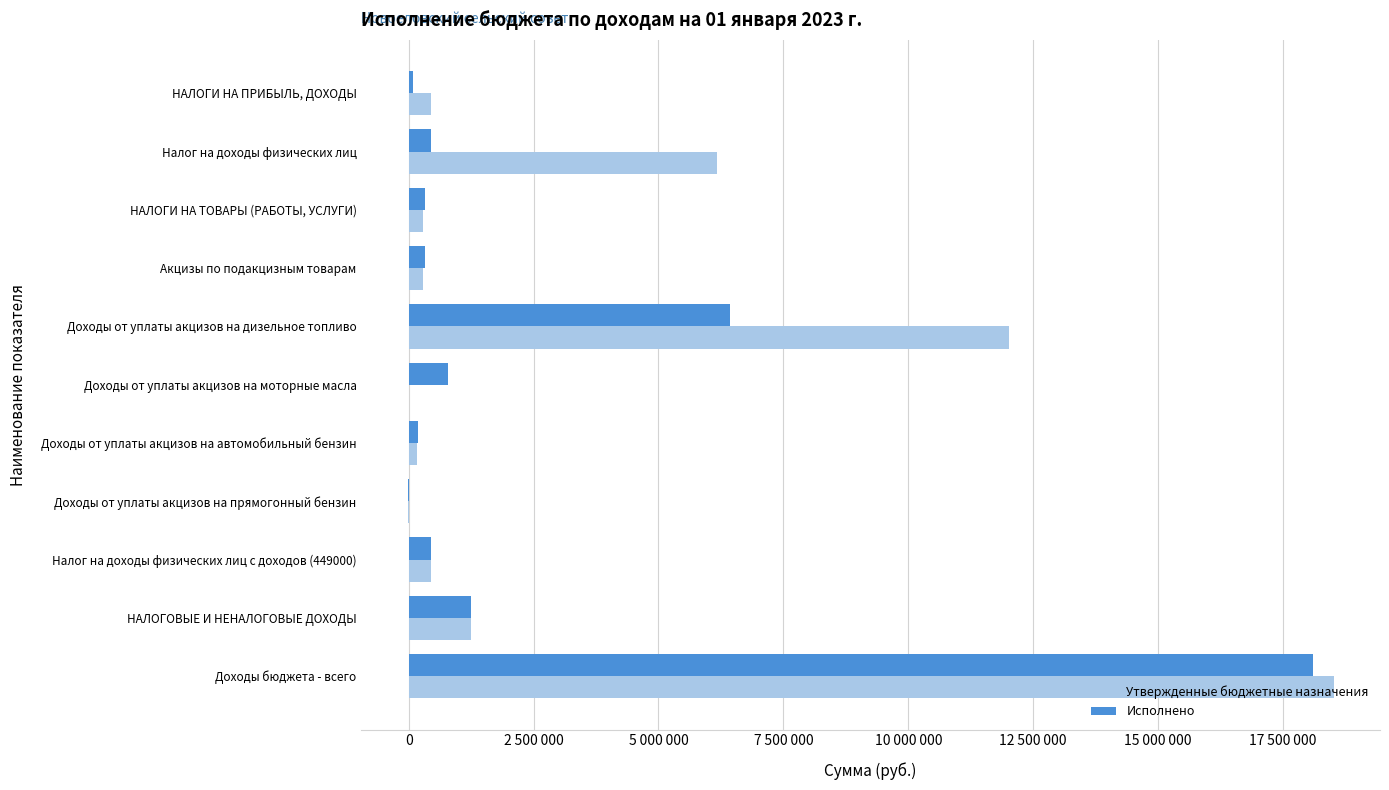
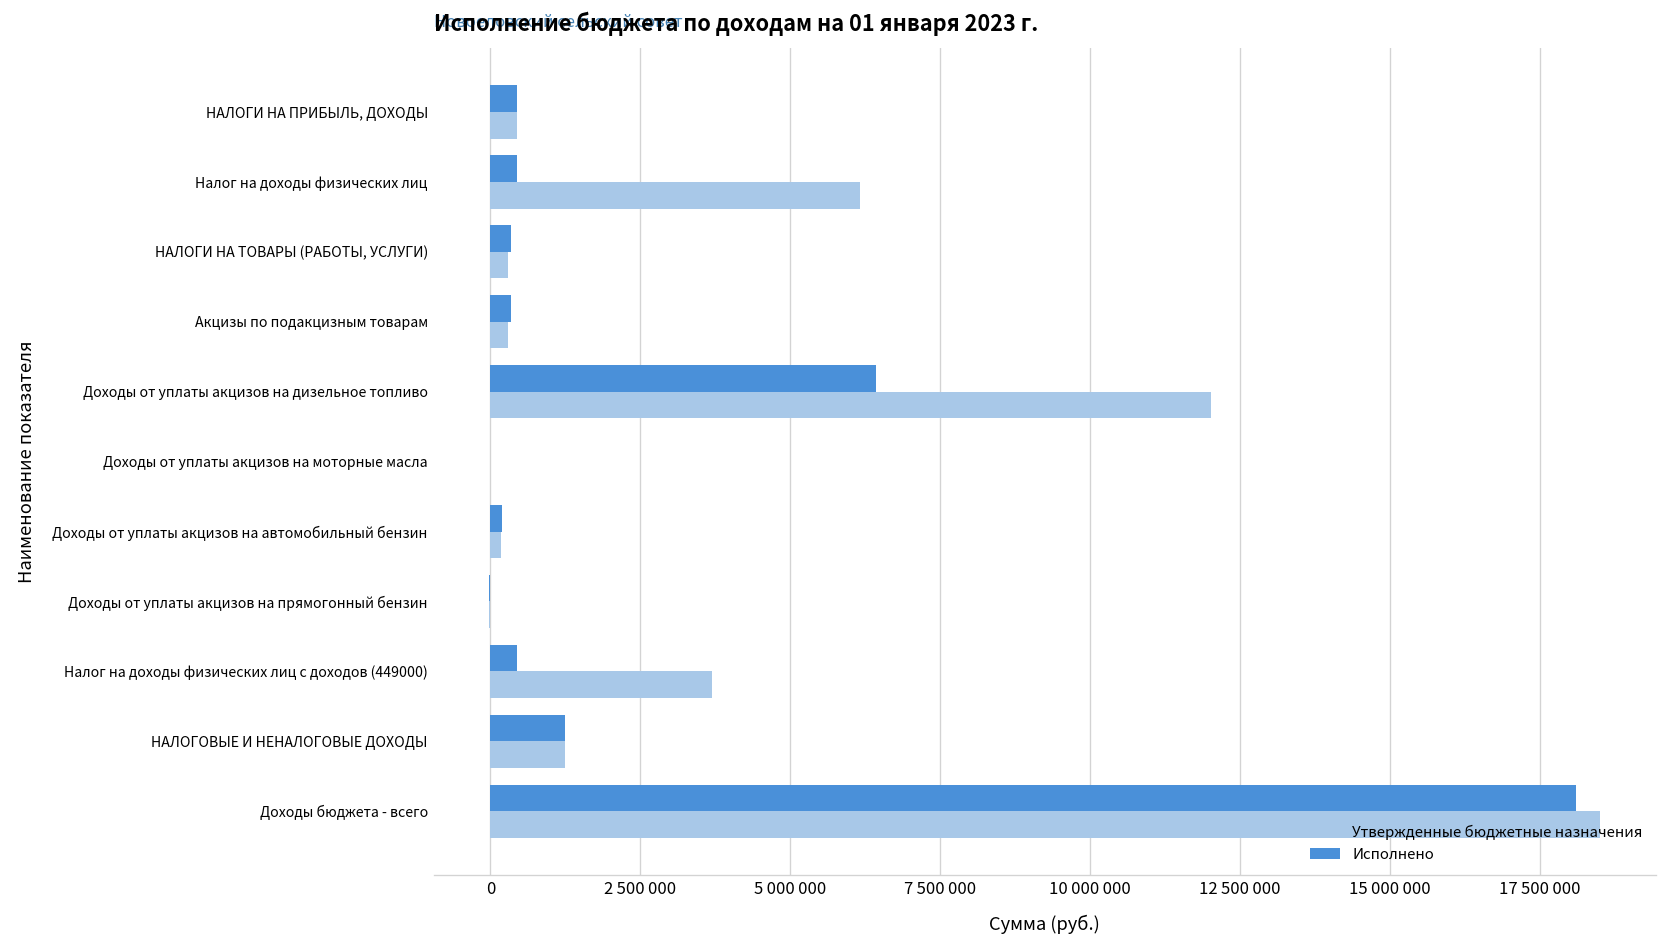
  {
    "Утвержденные бюджетные назначения": {
      "НАЛОГИ НА ПРИБЫЛЬ, ДОХОДЫ": 500000,
      "Налог на доходы физических лиц": 6200000,
      "НАЛОГИ НА ТОВАРЫ (РАБОТЫ, УСЛУГИ)": 300000,
      "Акцизы по подакцизным товарам": 300000,
      "Доходы от уплаты акцизов на дизельное топливо": 12000000,
      "Доходы от уплаты акцизов на автомобильный бензин": 200000,
-     "Налог на доходы физических лиц с доходов (449000)": 400000,
+     "Налог на доходы физических лиц с доходов (449000)": 3700000,
      "НАЛОГОВЫЕ И НЕНАЛОГОВЫЕ ДОХОДЫ": 1200000,
      "Доходы бюджета - всего": 18500000
    },
    "Исполнено": {
-     "НАЛОГИ НА ПРИБЫЛЬ, ДОХОДЫ": 100000,
+     "НАЛОГИ НА ПРИБЫЛЬ, ДОХОДЫ": 400000,
      "Налог на доходы физических лиц": 400000,
      "НАЛОГИ НА ТОВАРЫ (РАБОТЫ, УСЛУГИ)": 300000,
      "Акцизы по подакцизным товарам": 300000,
      "Доходы от уплаты акцизов на дизельное топливо": 6400000,
-     "Доходы от уплаты акцизов на моторные масла": 800000,
+     "Доходы от уплаты акцизов на моторные масла": 0,
      "Доходы от уплаты акцизов на автомобильный бензин": 200000,
      "Налог на доходы физических лиц с доходов (449000)": 400000,
      "НАЛОГОВЫЕ И НЕНАЛОГОВЫЕ ДОХОДЫ": 1300000,
      "Доходы бюджета - всего": 18100000
    }
  }
